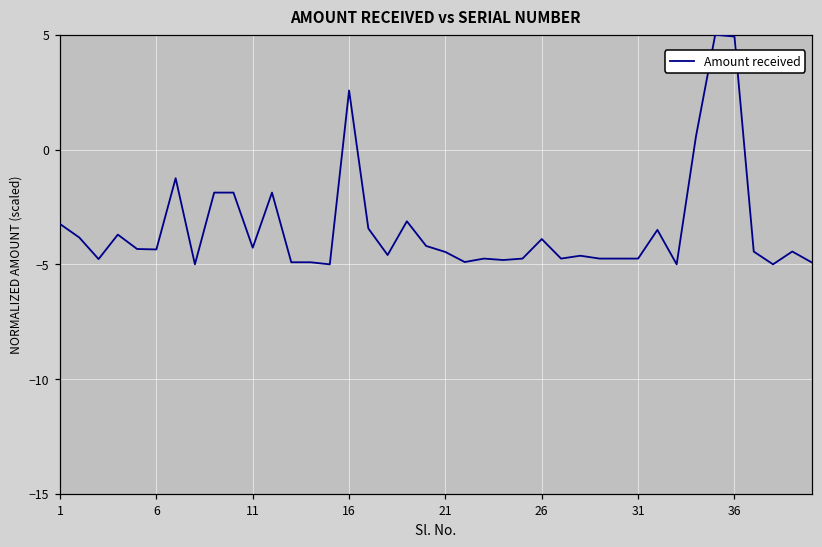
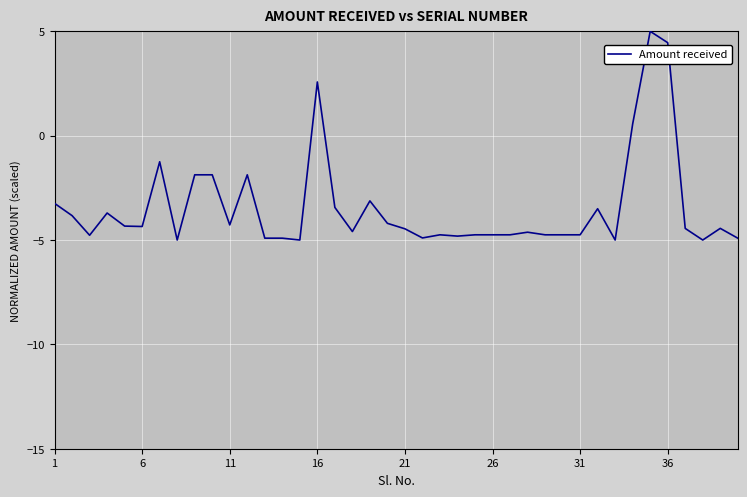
  {
    "1": -3.2,
    "6": -4.4,
    "11": -4.3,
    "16": 2.6,
    "21": -4.5,
-   "26": -3.9,
+   "26": -4.8,
    "31": -4.8,
-   "36": 4.9
+   "36": 4.5
  }
